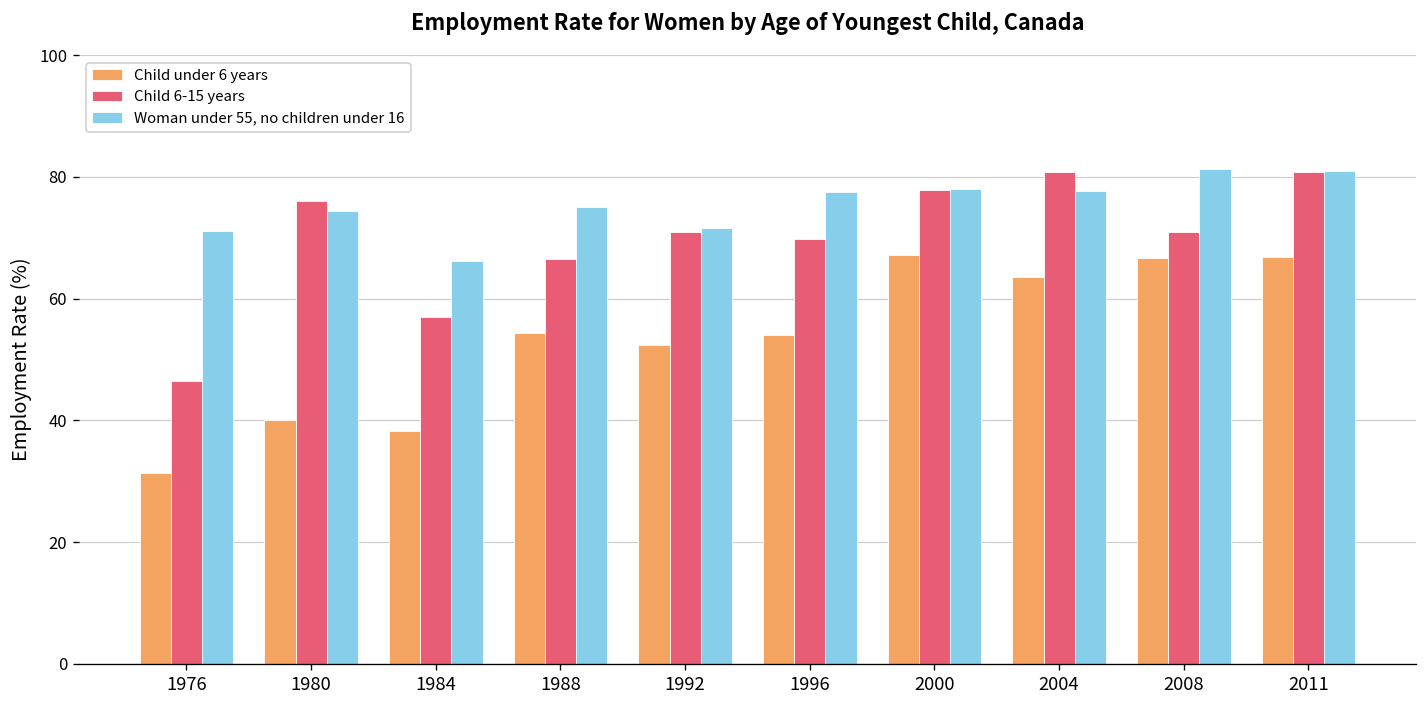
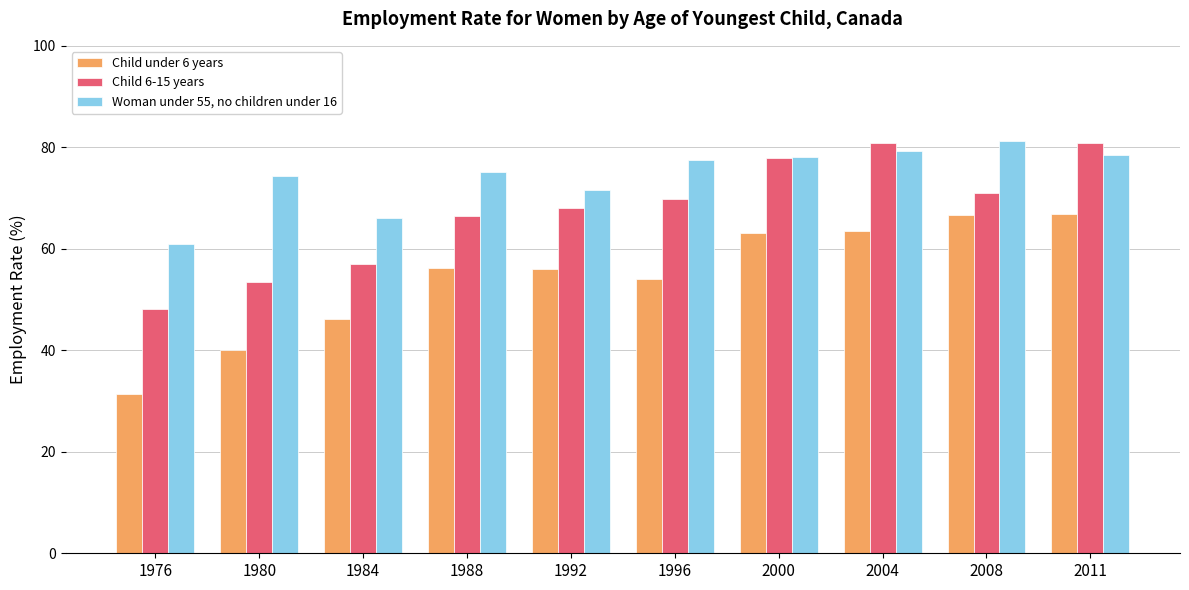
  {
    "Child under 6 years": {
      "1976": 31,
      "1980": 40,
-     "1984": 38,
-     "1988": 54,
-     "1992": 52,
+     "1984": 46,
+     "1988": 56,
+     "1992": 56,
      "1996": 54,
-     "2000": 67,
+     "2000": 63,
      "2004": 64,
      "2008": 67,
      "2011": 67
    },
    "Child 6-15 years": {
-     "1976": 46,
-     "1980": 76,
+     "1976": 48,
+     "1980": 54,
      "1984": 57,
      "1988": 67,
-     "1992": 71,
+     "1992": 68,
      "1996": 70,
      "2000": 78,
      "2004": 81,
      "2008": 71,
      "2011": 81
    },
    "Woman under 55, no children under 16": {
-     "1976": 71,
+     "1976": 61,
      "1980": 74,
      "1984": 66,
      "1988": 75,
      "1992": 72,
      "1996": 78,
      "2000": 78,
-     "2004": 78,
+     "2004": 79,
      "2008": 81,
-     "2011": 81
+     "2011": 78
    }
  }
